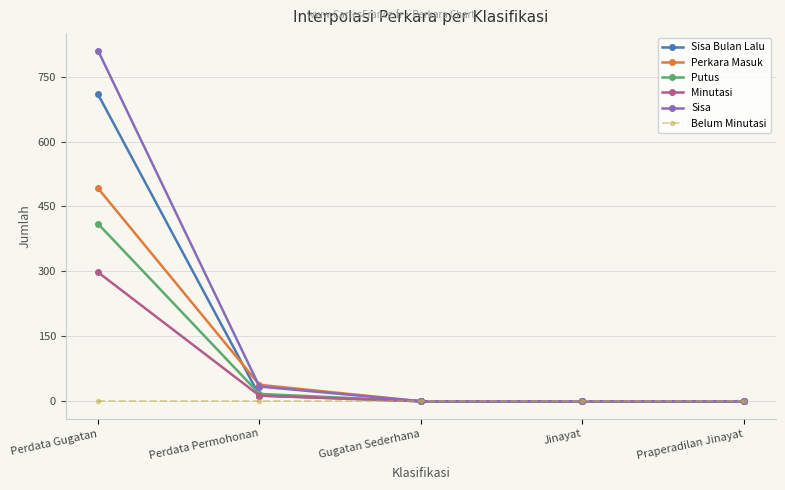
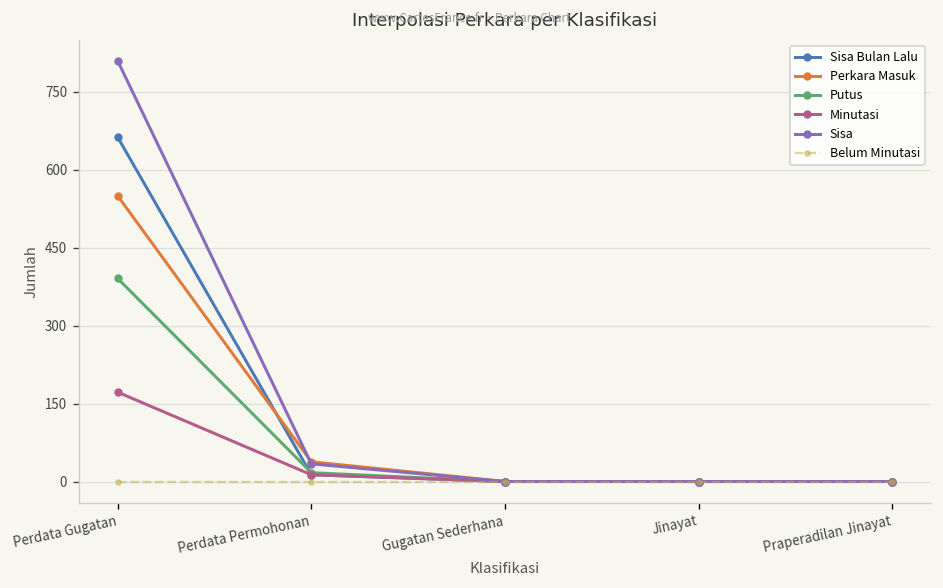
  {
    "Sisa Bulan Lalu": {
-     "Perdata Gugatan": 710
+     "Perdata Gugatan": 660
    },
    "Perkara Masuk": {
-     "Perdata Gugatan": 490
+     "Perdata Gugatan": 550
    },
    "Putus": {
-     "Perdata Gugatan": 410
+     "Perdata Gugatan": 390
    },
    "Minutasi": {
-     "Perdata Gugatan": 300
+     "Perdata Gugatan": 170
    },
    "Sisa": {
      "Perdata Gugatan": 810
    },
    "Belum Minutasi": {
      "Perdata Gugatan": 0,
      "Perdata Permohonan": 0
    }
  }
